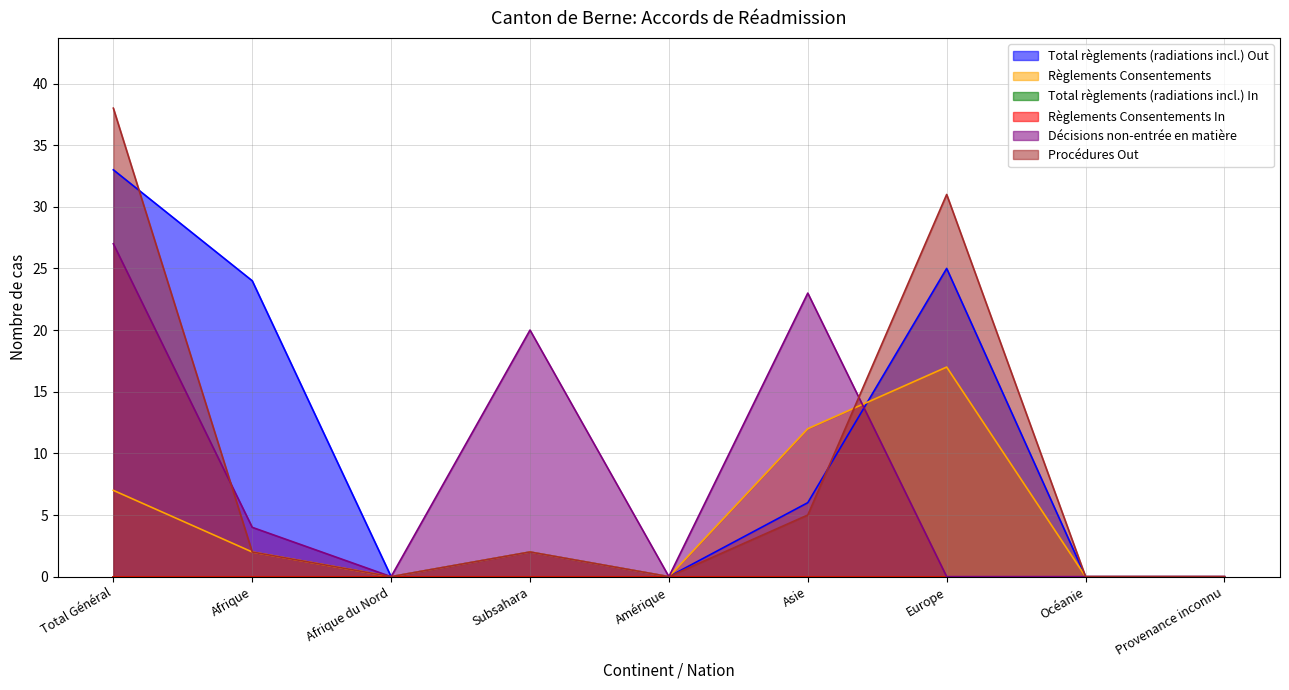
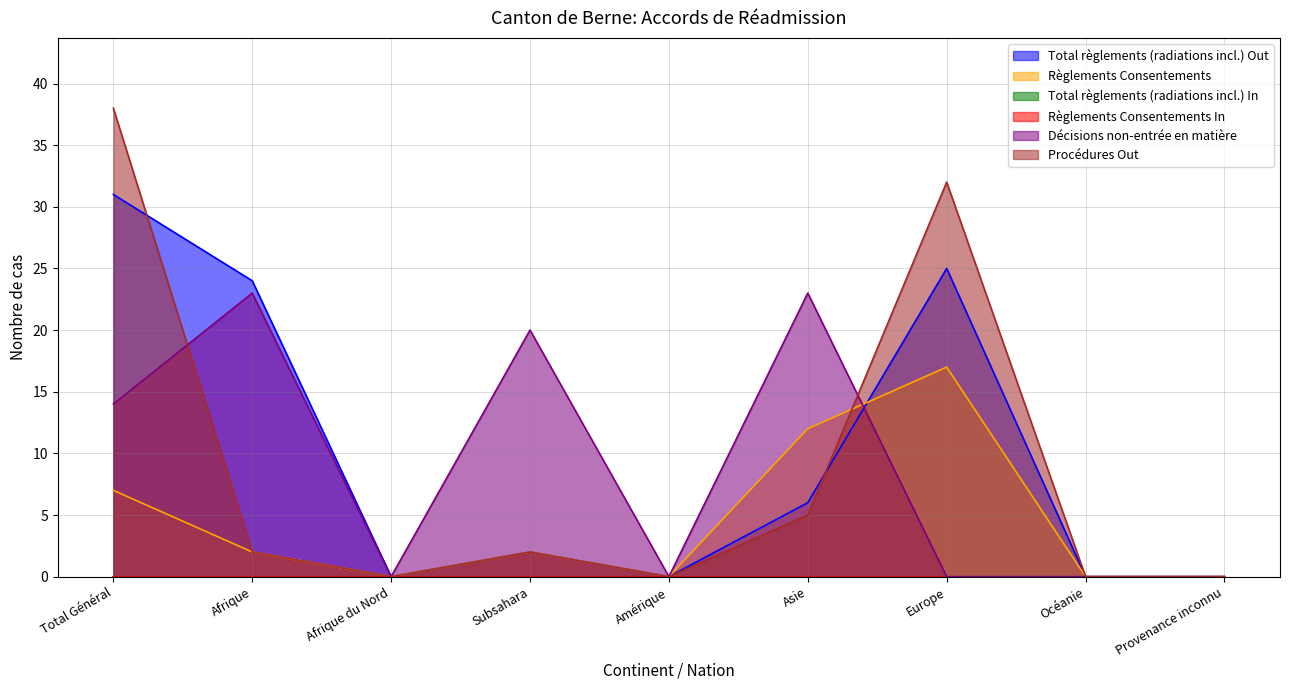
  {
    "Total règlements (radiations incl.) Out": {
-     "Total Général": 33,
+     "Total Général": 31,
      "Afrique": 24,
      "Asie": 6,
      "Europe": 25
    },
    "Règlements Consentements": {
      "Total Général": 7,
      "Asie": 12,
      "Europe": 17
    },
    "Règlements Consentements In": {
      "Total Général": 0,
      "Afrique": 0,
      "Subsahara": 0,
      "Asie": 0
    },
    "Décisions non-entrée en matière": {
-     "Total Général": 27,
-     "Afrique": 4,
+     "Total Général": 14,
+     "Afrique": 23,
      "Subsahara": 20,
      "Asie": 23
    },
    "Procédures Out": {
      "Total Général": 38,
      "Asie": 5,
-     "Europe": 31
+     "Europe": 32
    }
  }
